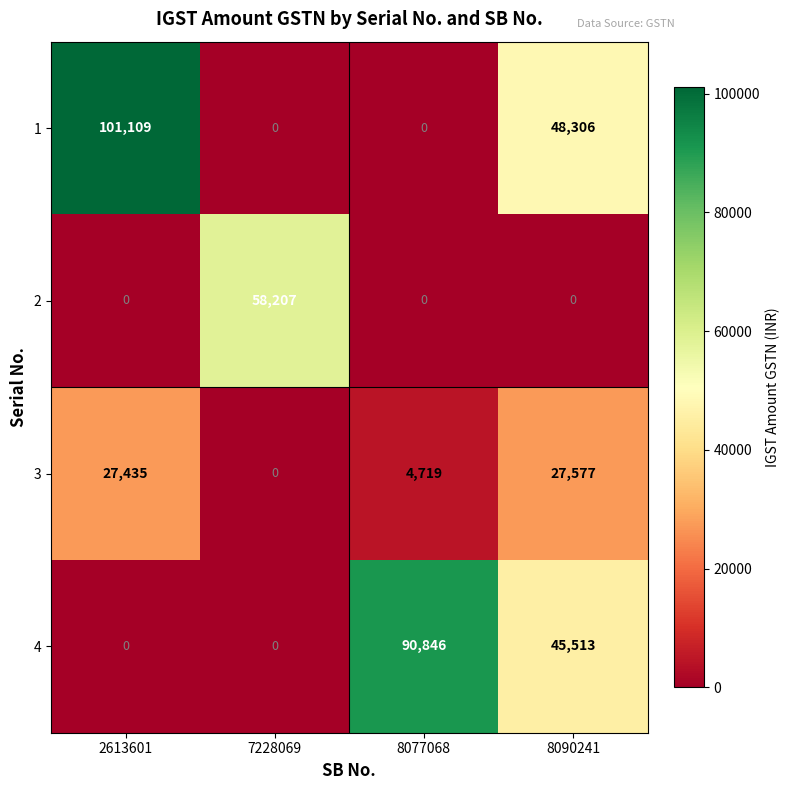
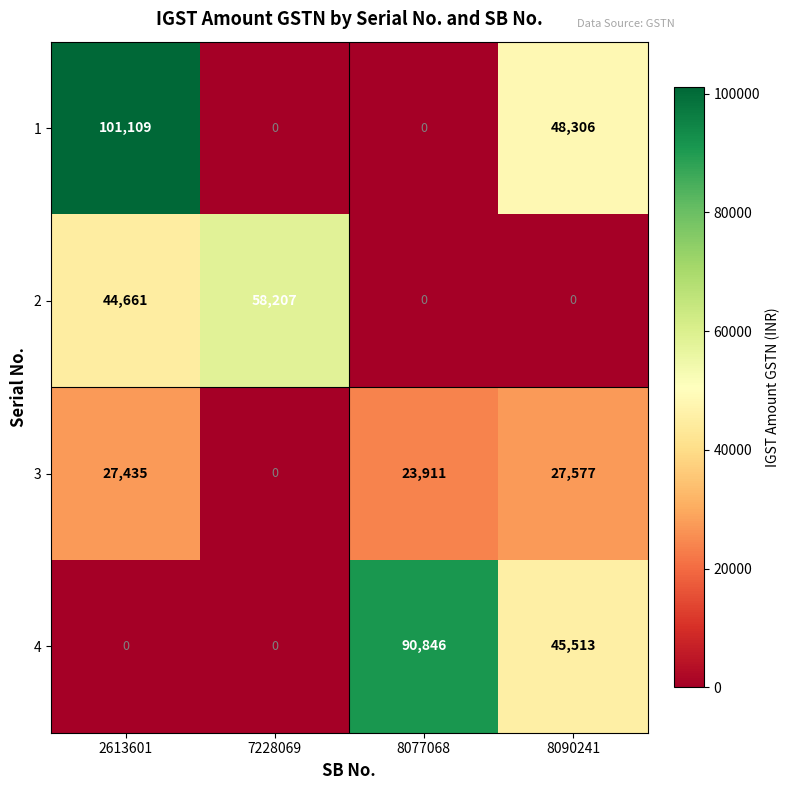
  {
    "1": {
      "2613601": "101,109",
      "7228069": "0",
      "8077068": "0",
      "8090241": "48,306"
    },
    "2": {
-     "2613601": "0",
+     "2613601": "44,661",
      "7228069": "58,207",
      "8077068": "0",
      "8090241": "0"
    },
    "3": {
      "2613601": "27,435",
      "7228069": "0",
-     "8077068": "4,719",
+     "8077068": "23,911",
      "8090241": "27,577"
    },
    "4": {
      "2613601": "0",
      "7228069": "0",
      "8077068": "90,846",
      "8090241": "45,513"
    }
  }
